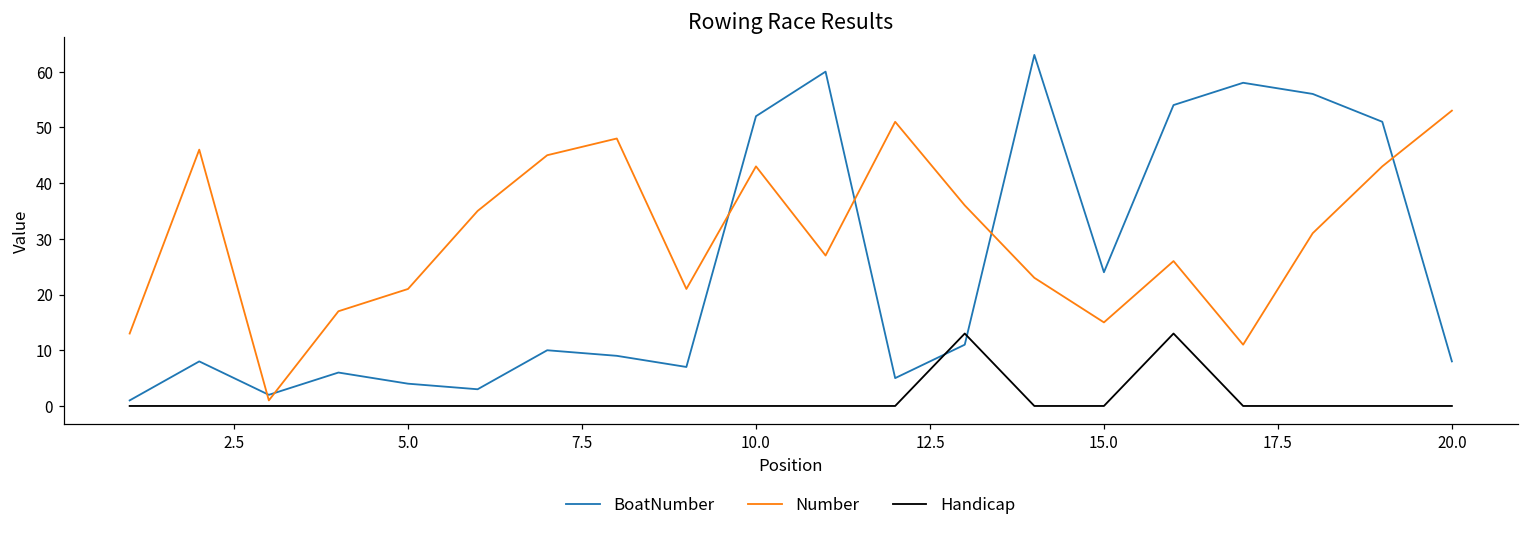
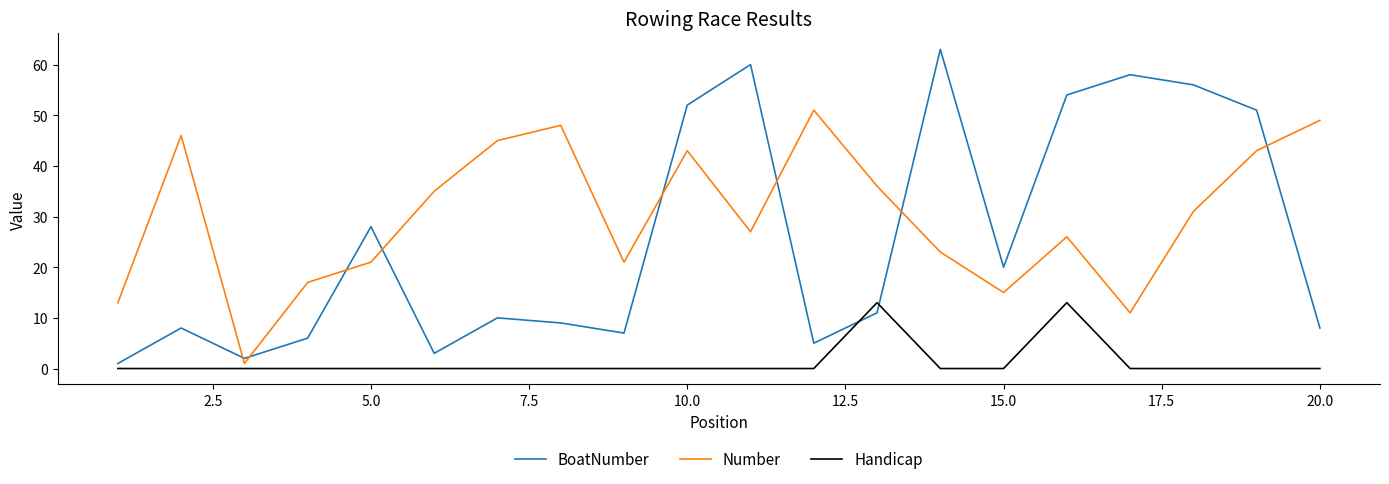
  {
    "BoatNumber": {
-     "5.0": 4,
+     "5.0": 28,
      "10.0": 52,
-     "15.0": 24,
+     "15.0": 20,
      "20.0": 8
    },
    "Number": {
      "5.0": 21,
      "10.0": 43,
      "15.0": 15,
-     "20.0": 53
+     "20.0": 49
    },
    "Handicap": {
      "5.0": 0,
      "10.0": 0,
      "15.0": 0,
      "20.0": 0
    }
  }
